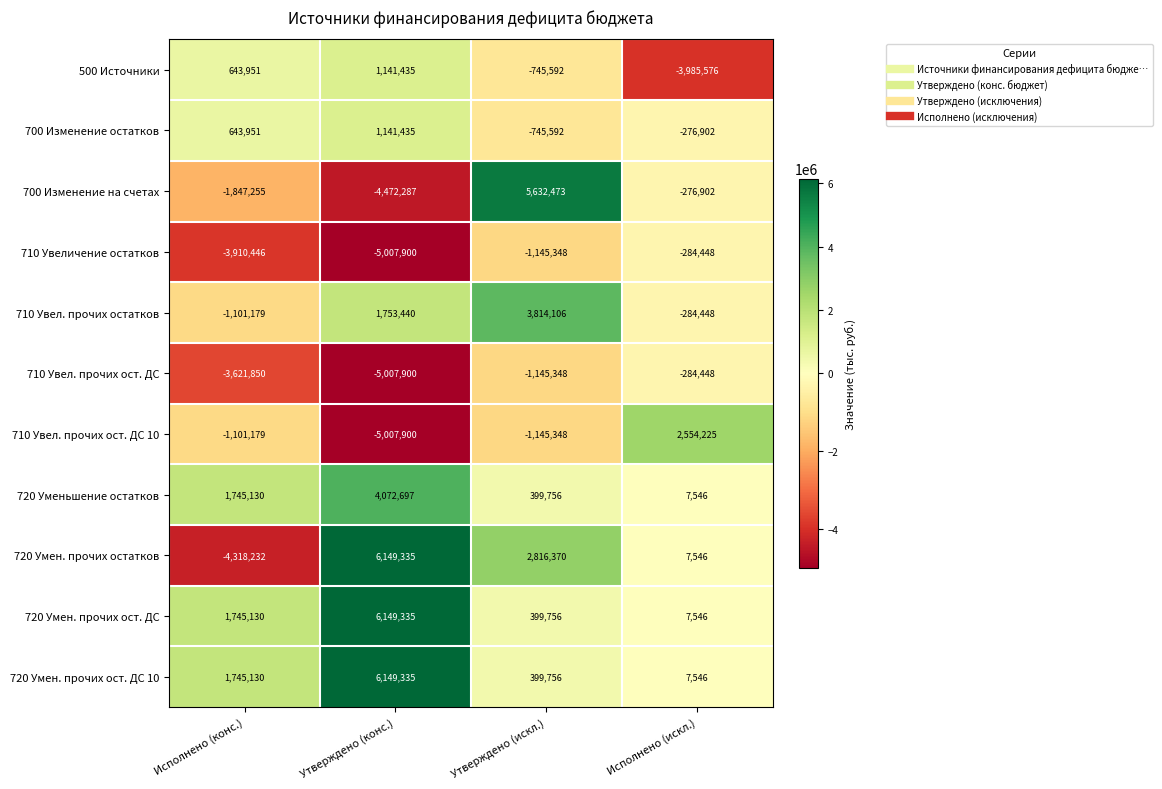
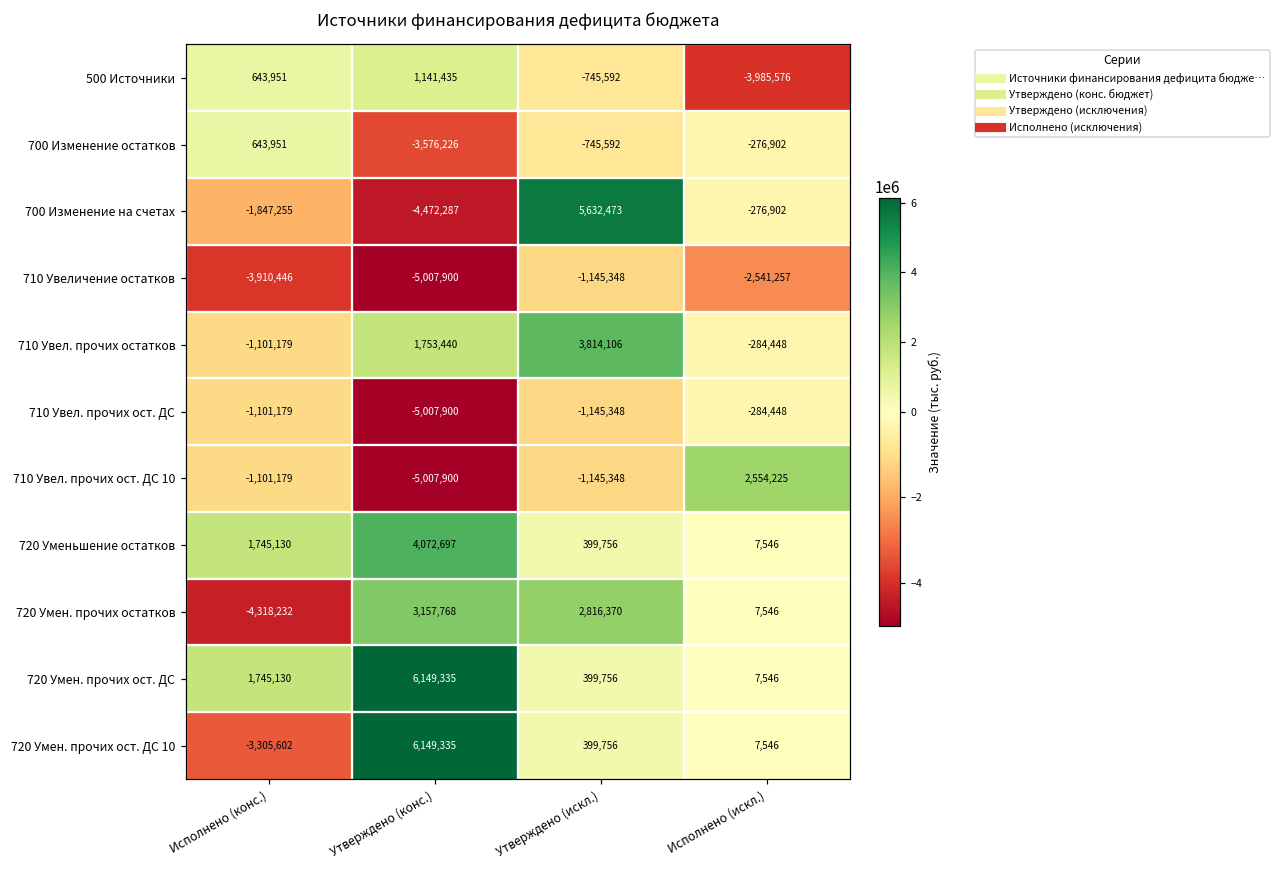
  {
    "500 Источники": {
      "Исполнено (конс.)": "643,951",
      "Утверждено (конс.)": "1,141,435",
      "Утверждено (искл.)": "-745,592",
      "Исполнено (искл.)": "-3,985,576"
    },
    "700 Изменение остатков": {
      "Исполнено (конс.)": "643,951",
-     "Утверждено (конс.)": "1,141,435",
+     "Утверждено (конс.)": "-3,576,226",
      "Утверждено (искл.)": "-745,592",
      "Исполнено (искл.)": "-276,902"
    },
    "700 Изменение на счетах": {
      "Исполнено (конс.)": "-1,847,255",
      "Утверждено (конс.)": "-4,472,287",
      "Утверждено (искл.)": "5,632,473",
      "Исполнено (искл.)": "-276,902"
    },
    "710 Увеличение остатков": {
      "Исполнено (конс.)": "-3,910,446",
      "Утверждено (конс.)": "-5,007,900",
      "Утверждено (искл.)": "-1,145,348",
-     "Исполнено (искл.)": "-284,448"
+     "Исполнено (искл.)": "-2,541,257"
    },
    "710 Увел. прочих остатков": {
      "Исполнено (конс.)": "-1,101,179",
      "Утверждено (конс.)": "1,753,440",
      "Утверждено (искл.)": "3,814,106",
      "Исполнено (искл.)": "-284,448"
    },
    "710 Увел. прочих ост. ДС": {
-     "Исполнено (конс.)": "-3,621,850",
+     "Исполнено (конс.)": "-1,101,179",
      "Утверждено (конс.)": "-5,007,900",
      "Утверждено (искл.)": "-1,145,348",
      "Исполнено (искл.)": "-284,448"
    },
    "710 Увел. прочих ост. ДС 10": {
      "Исполнено (конс.)": "-1,101,179",
      "Утверждено (конс.)": "-5,007,900",
      "Утверждено (искл.)": "-1,145,348",
      "Исполнено (искл.)": "2,554,225"
    },
    "720 Уменьшение остатков": {
      "Исполнено (конс.)": "1,745,130",
      "Утверждено (конс.)": "4,072,697",
      "Утверждено (искл.)": "399,756",
      "Исполнено (искл.)": "7,546"
    },
    "720 Умен. прочих остатков": {
      "Исполнено (конс.)": "-4,318,232",
-     "Утверждено (конс.)": "6,149,335",
+     "Утверждено (конс.)": "3,157,768",
      "Утверждено (искл.)": "2,816,370",
      "Исполнено (искл.)": "7,546"
    },
    "720 Умен. прочих ост. ДС": {
      "Исполнено (конс.)": "1,745,130",
      "Утверждено (конс.)": "6,149,335",
      "Утверждено (искл.)": "399,756",
      "Исполнено (искл.)": "7,546"
    },
    "720 Умен. прочих ост. ДС 10": {
-     "Исполнено (конс.)": "1,745,130",
+     "Исполнено (конс.)": "-3,305,602",
      "Утверждено (конс.)": "6,149,335",
      "Утверждено (искл.)": "399,756",
      "Исполнено (искл.)": "7,546"
    }
  }
